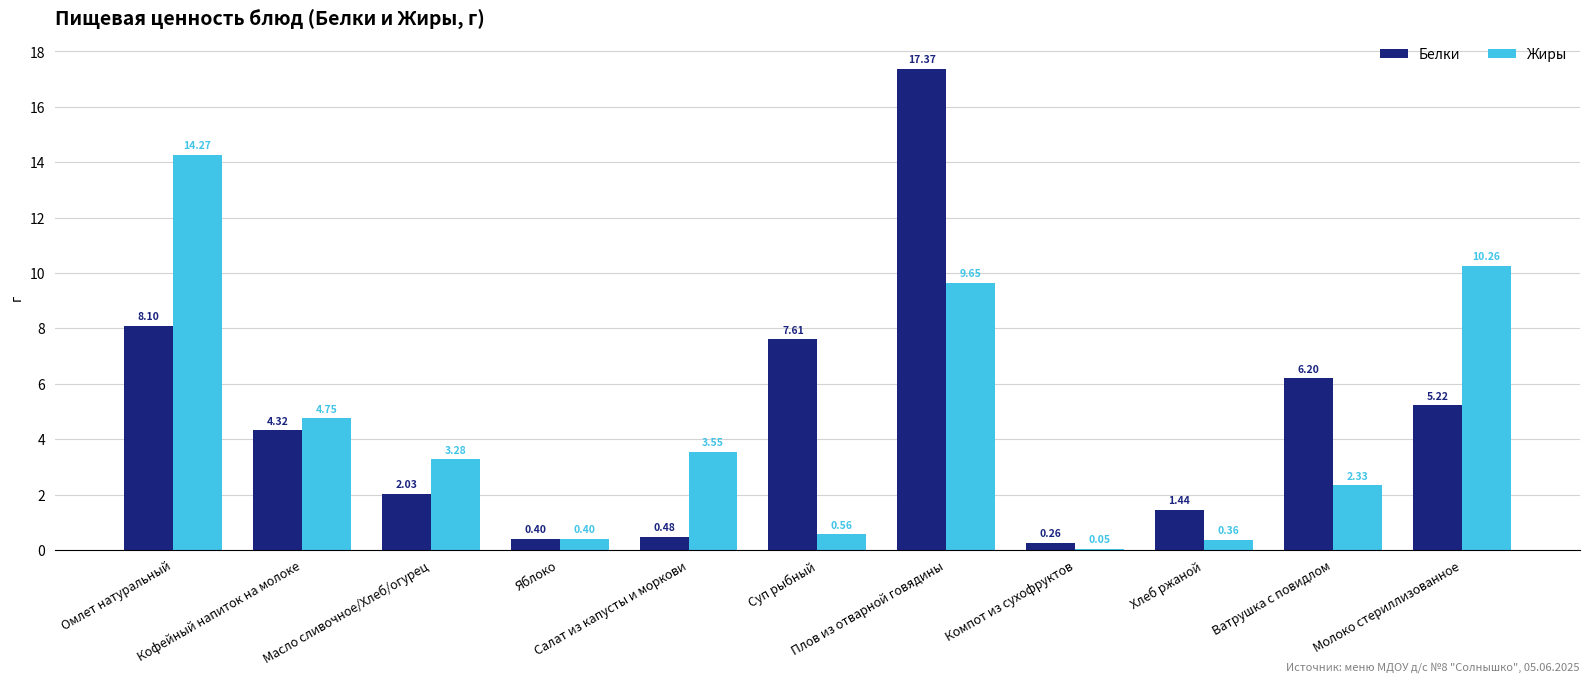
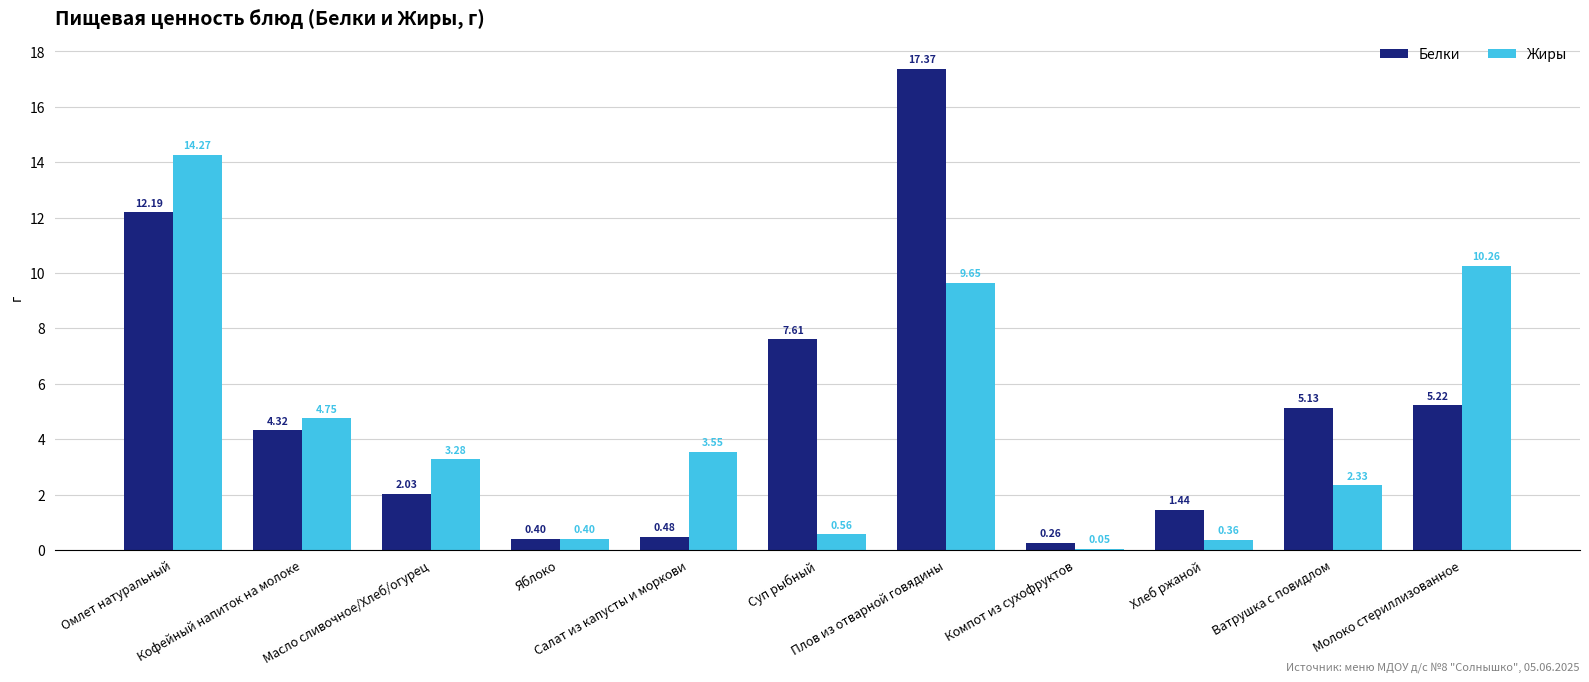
  {
    "Белки": {
-     "Омлет натуральный": 8.10,
+     "Омлет натуральный": 12.19,
      "Кофейный напиток на молоке": 4.32,
      "Масло сливочное/Хлеб/огурец": 2.03,
      "Яблоко": 0.40,
      "Салат из капусты и моркови": 0.48,
      "Суп рыбный": 7.61,
      "Плов из отварной говядины": 17.37,
      "Компот из сухофруктов": 0.26,
      "Хлеб ржаной": 1.44,
-     "Ватрушка с повидлом": 6.20,
+     "Ватрушка с повидлом": 5.13,
      "Молоко стериллизованное": 5.22
    },
    "Жиры": {
      "Омлет натуральный": 14.27,
      "Кофейный напиток на молоке": 4.75,
      "Масло сливочное/Хлеб/огурец": 3.28,
      "Яблоко": 0.40,
      "Салат из капусты и моркови": 3.55,
      "Суп рыбный": 0.56,
      "Плов из отварной говядины": 9.65,
      "Компот из сухофруктов": 0.05,
      "Хлеб ржаной": 0.36,
      "Ватрушка с повидлом": 2.33,
      "Молоко стериллизованное": 10.26
    }
  }
